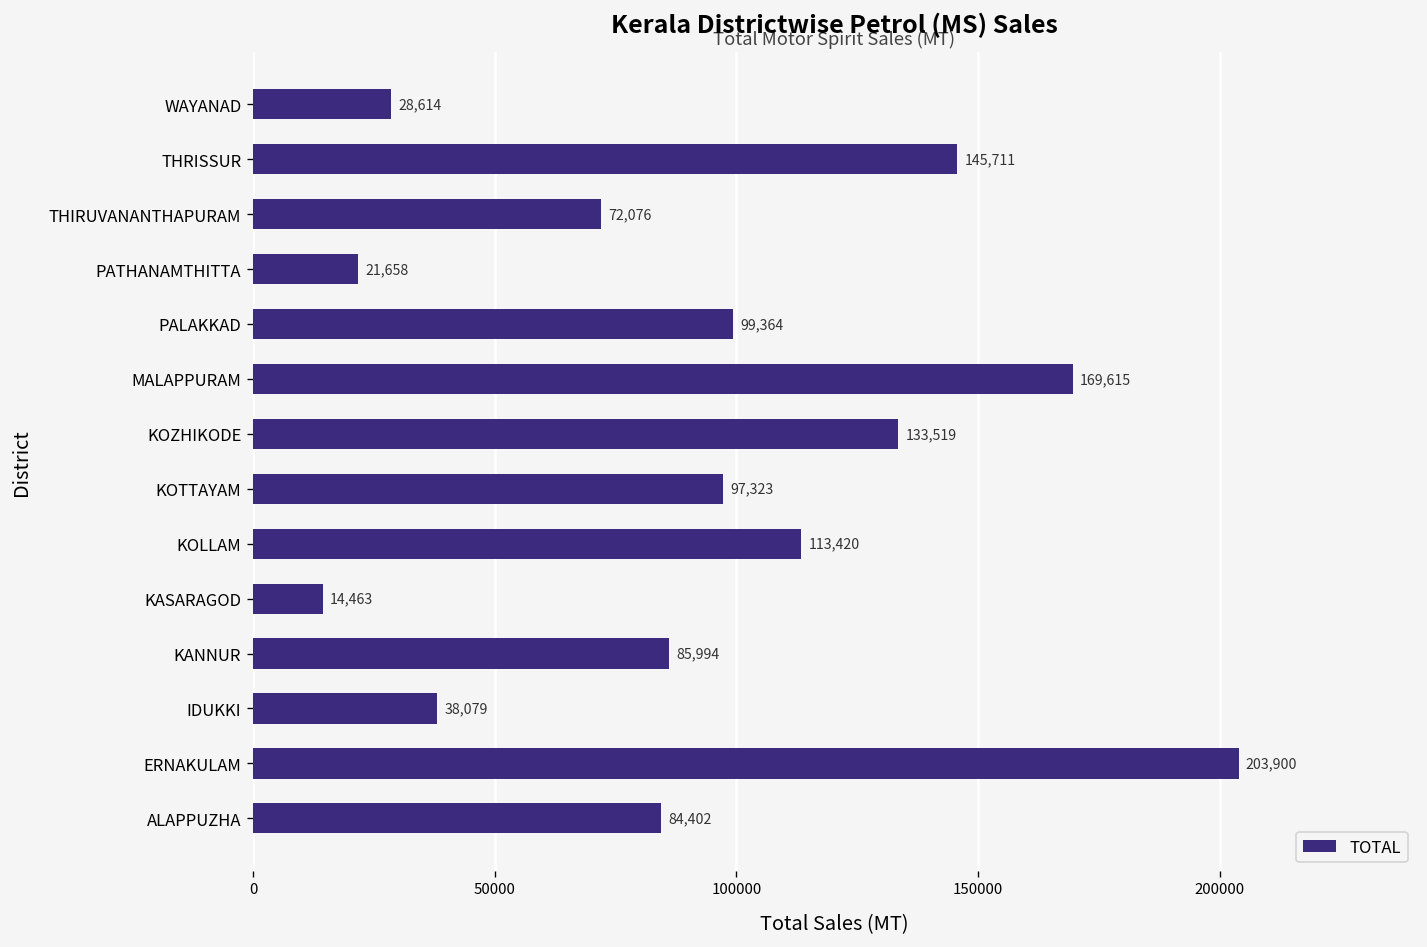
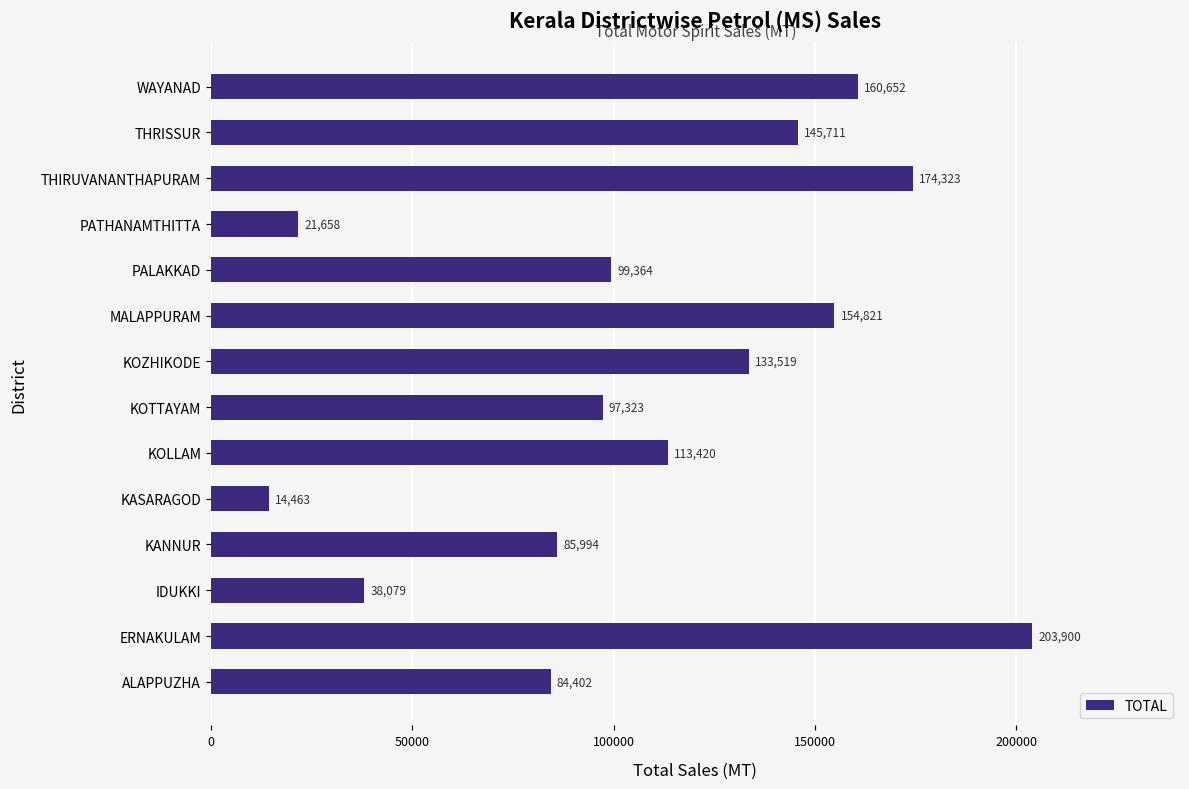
  {
-   "WAYANAD": "28,614",
+   "WAYANAD": "160,652",
    "THRISSUR": "145,711",
-   "THIRUVANANTHAPURAM": "72,076",
+   "THIRUVANANTHAPURAM": "174,323",
    "PATHANAMTHITTA": "21,658",
    "PALAKKAD": "99,364",
-   "MALAPPURAM": "169,615",
+   "MALAPPURAM": "154,821",
    "KOZHIKODE": "133,519",
    "KOTTAYAM": "97,323",
    "KOLLAM": "113,420",
    "KASARAGOD": "14,463",
    "KANNUR": "85,994",
    "IDUKKI": "38,079",
    "ERNAKULAM": "203,900",
    "ALAPPUZHA": "84,402"
  }
